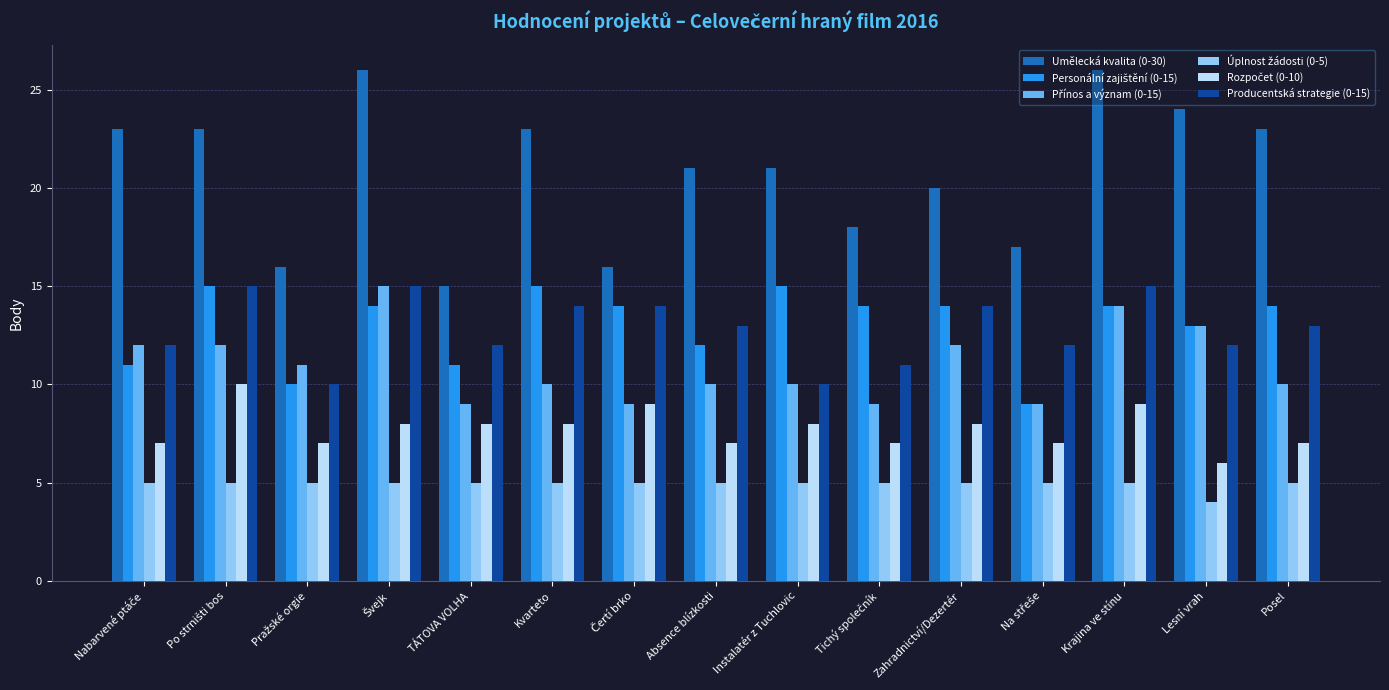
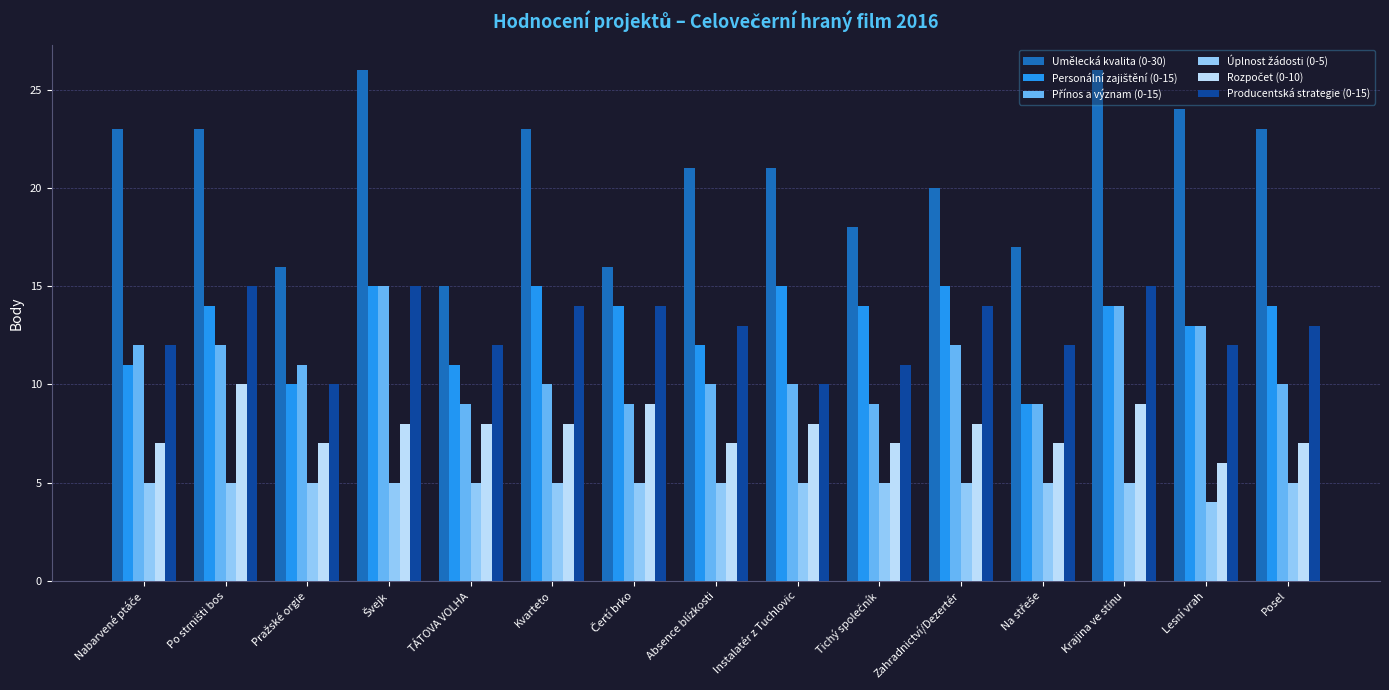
  {
    "Personální zajištění (0-15)": {
      "Nabarvené ptáče": 11,
-     "Po strništi bos": 15,
+     "Po strništi bos": 14,
      "Pražské orgie": 10,
-     "Švejk": 14,
+     "Švejk": 15,
      "TÁTOVA VOLHA": 11,
      "Kvarteto": 15,
      "Čertí brko": 14,
      "Absence blízkosti": 12,
      "Instalatér z Tuchlovic": 15,
      "Tichý společník": 14,
-     "Zahradnictví/Dezertér": 14,
+     "Zahradnictví/Dezertér": 15,
      "Na střeše": 9,
      "Krajina ve stínu": 14,
      "Lesní vrah": 13,
      "Posel": 14
    }
  }
